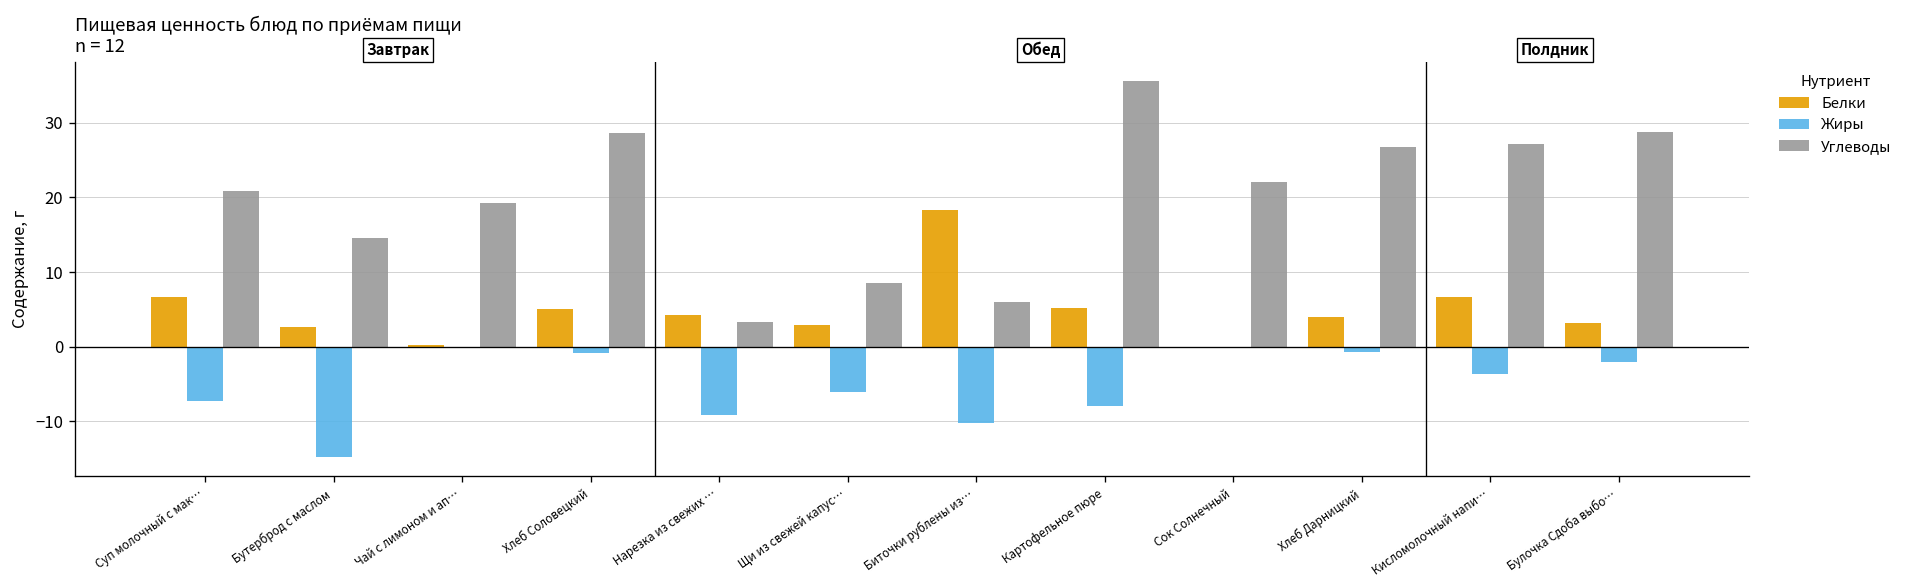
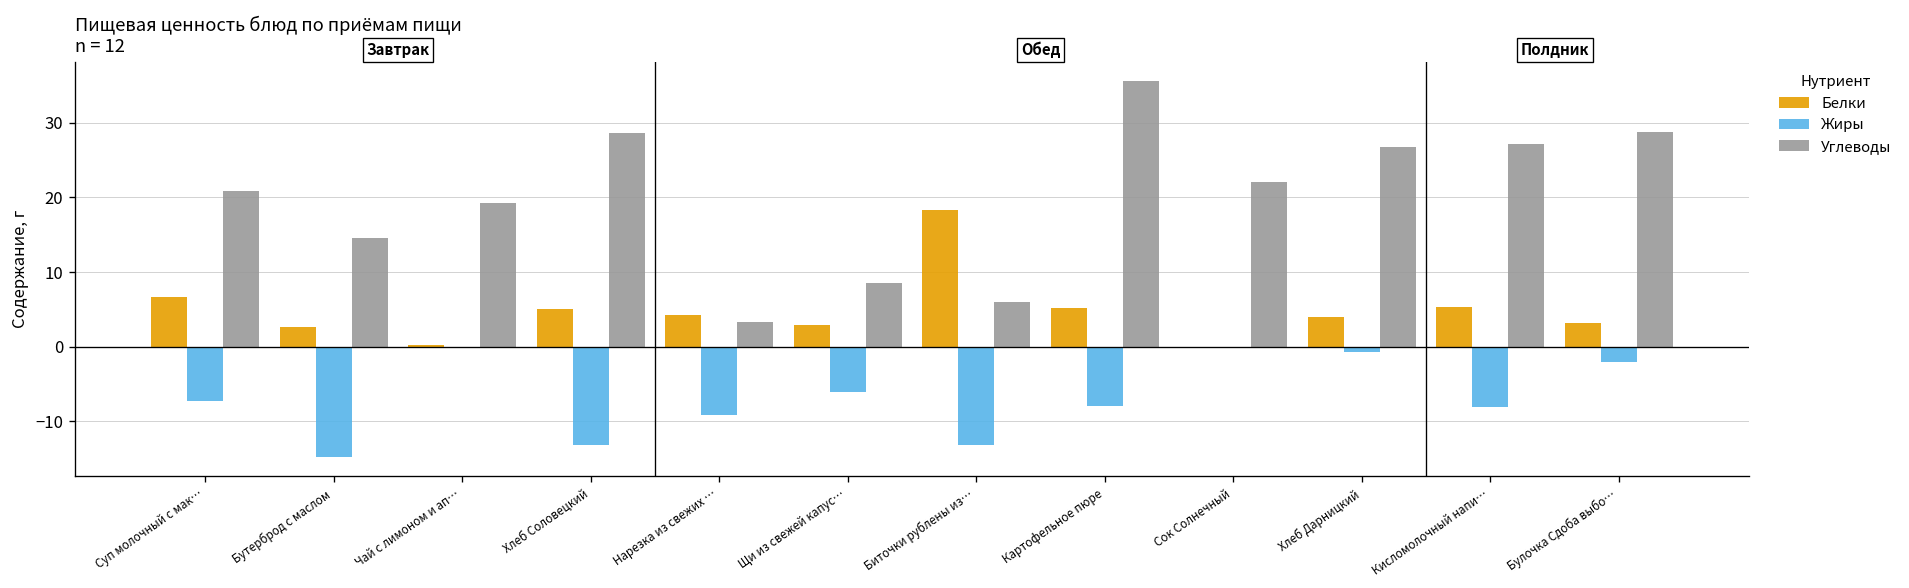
  {
    "Белки": {
      "Суп молочный с мак…": 7,
      "Бутерброд с маслом": 3,
      "Хлеб Соловецкий": 5,
      "Нарезка из свежих …": 4,
      "Щи из свежей капус…": 3,
      "Биточки рублены из…": 18,
      "Картофельное пюре": 5,
      "Сок Солнечный": 0,
      "Хлеб Дарницкий": 4,
-     "Кисломолочный напи…": 7,
+     "Кисломолочный напи…": 5,
      "Булочка Сдоба выбо…": 3
    },
    "Жиры": {
      "Суп молочный с мак…": -7,
      "Бутерброд с маслом": -15,
      "Чай с лимоном и ап…": 0,
-     "Хлеб Соловецкий": -1,
+     "Хлеб Соловецкий": -13,
      "Нарезка из свежих …": -9,
      "Щи из свежей капус…": -6,
-     "Биточки рублены из…": -10,
+     "Биточки рублены из…": -13,
      "Картофельное пюре": -8,
      "Сок Солнечный": 0,
      "Хлеб Дарницкий": -1,
-     "Кисломолочный напи…": -4,
+     "Кисломолочный напи…": -8,
      "Булочка Сдоба выбо…": -2
    },
    "Углеводы": {
      "Суп молочный с мак…": 21,
      "Бутерброд с маслом": 15,
      "Чай с лимоном и ап…": 19,
      "Хлеб Соловецкий": 29,
      "Нарезка из свежих …": 3,
      "Щи из свежей капус…": 9,
      "Биточки рублены из…": 6,
      "Картофельное пюре": 36,
      "Сок Солнечный": 22,
      "Хлеб Дарницкий": 27,
      "Кисломолочный напи…": 27,
      "Булочка Сдоба выбо…": 29
    }
  }
